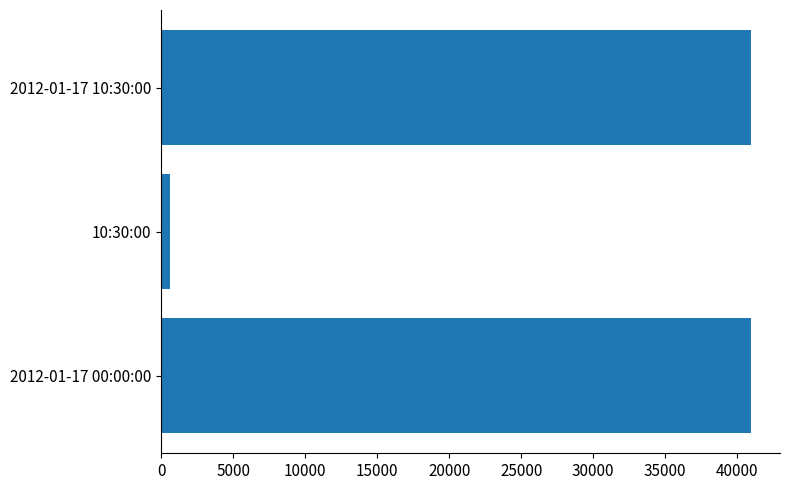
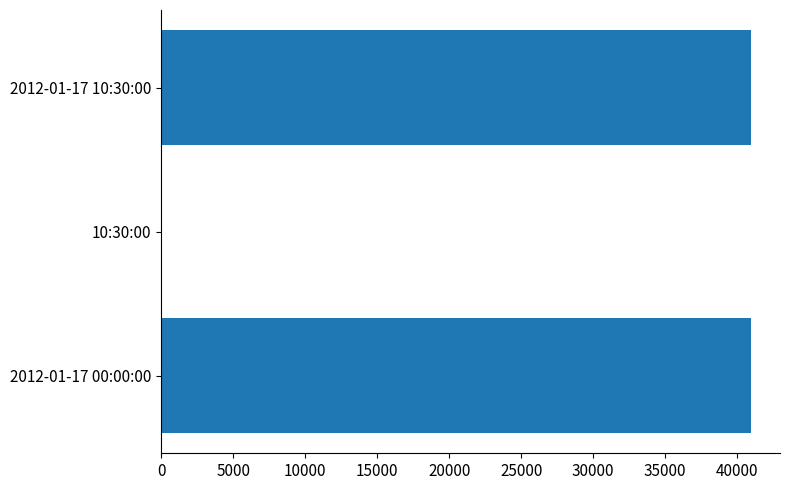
  {
    "2012-01-17 10:30:00": 40900,
-   "10:30:00": 600,
+   "10:30:00": 0,
    "2012-01-17 00:00:00": 40900
  }
